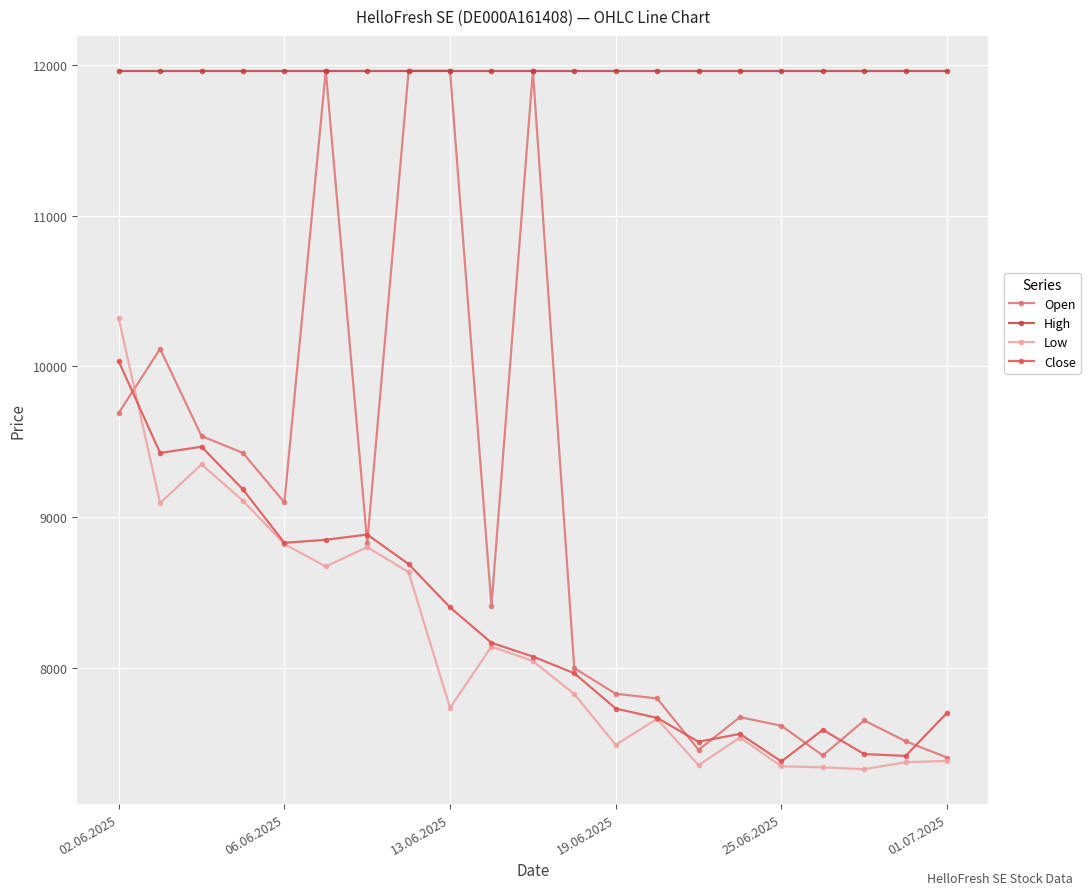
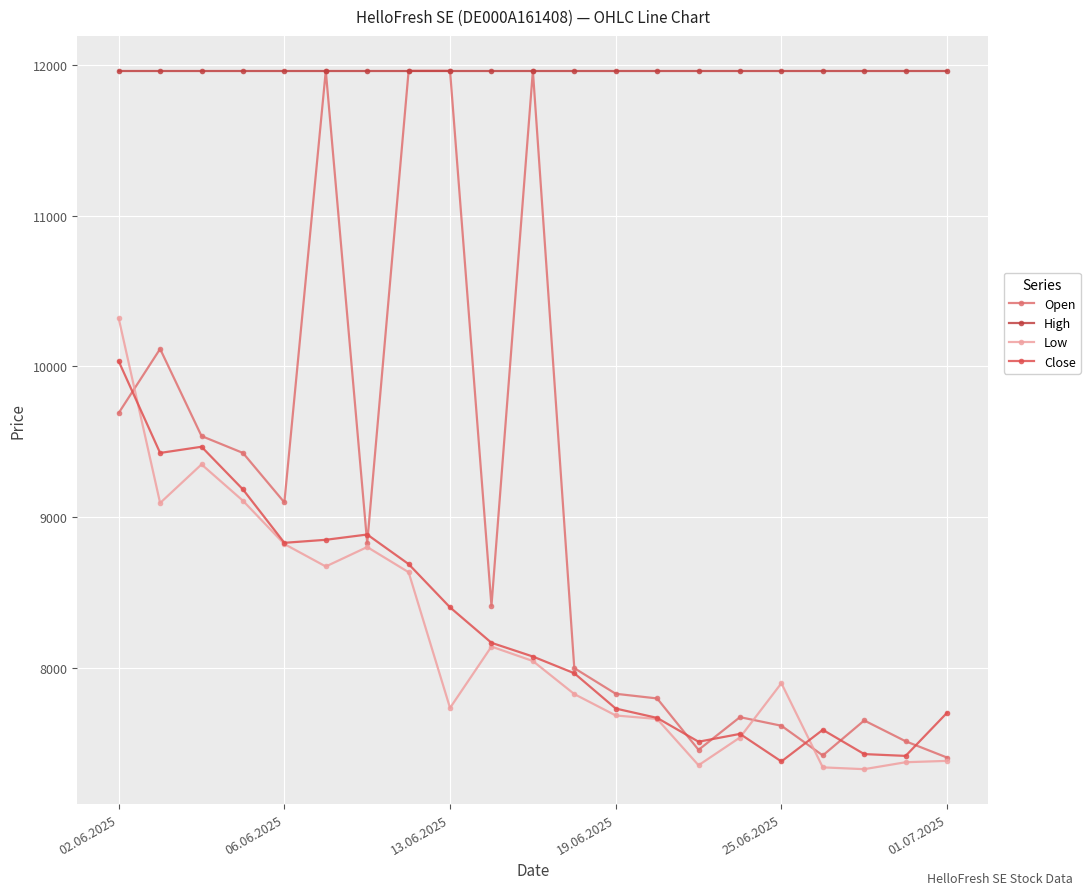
  {
    "Low": {
      "02.06.2025": 10320,
      "13.06.2025": 7740,
-     "19.06.2025": 7490,
-     "25.06.2025": 7350,
+     "19.06.2025": 7690,
+     "25.06.2025": 7900,
      "01.07.2025": 7380
    }
  }
